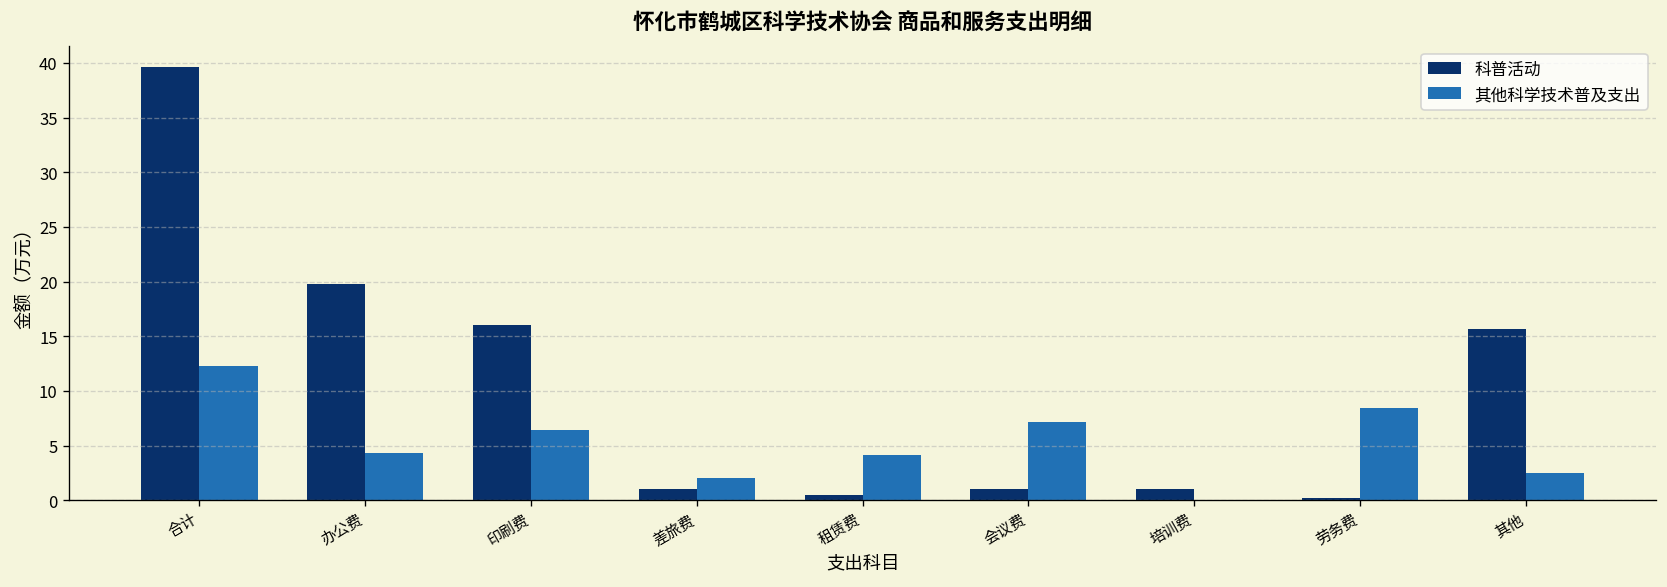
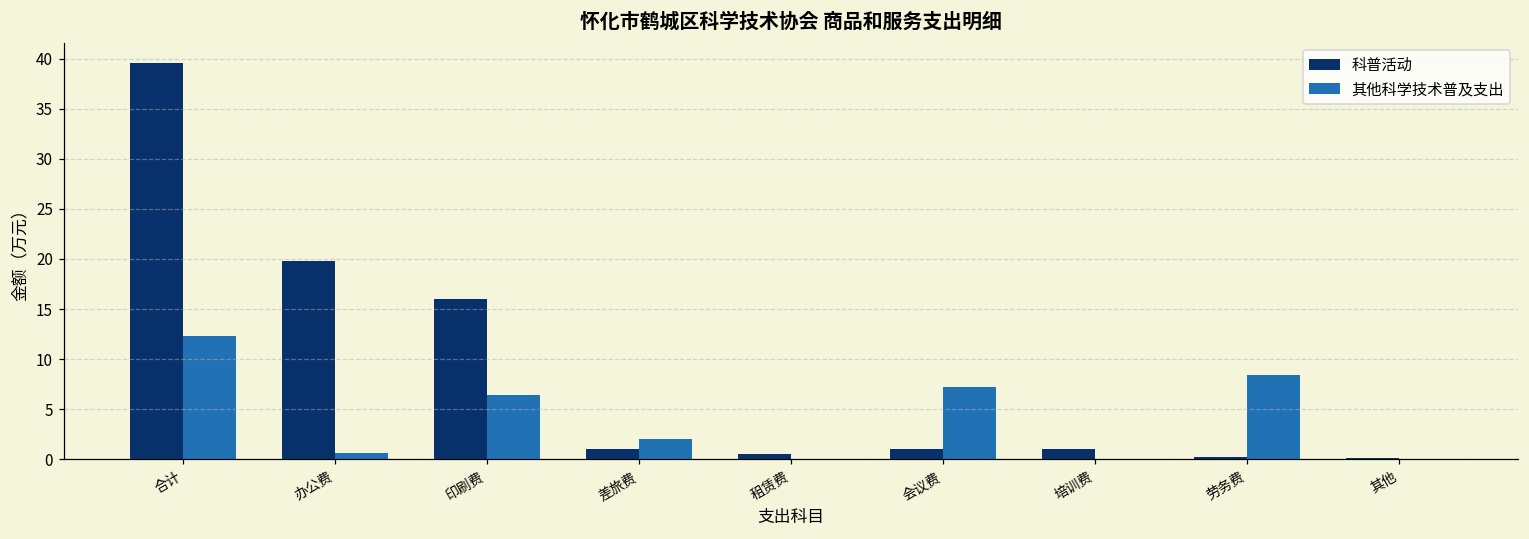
  {
    "科普活动": {
      "合计": 40,
      "办公费": 20,
      "印刷费": 16,
      "差旅费": 1,
      "租赁费": 1,
      "会议费": 1,
      "培训费": 1,
-     "其他": 16
+     "其他": 0
    },
    "其他科学技术普及支出": {
      "合计": 12,
-     "办公费": 4,
+     "办公费": 1,
      "印刷费": 6,
      "差旅费": 2,
-     "租赁费": 4,
+     "租赁费": 0,
      "会议费": 7,
      "培训费": 0,
      "劳务费": 8,
-     "其他": 3
+     "其他": 0
    }
  }
